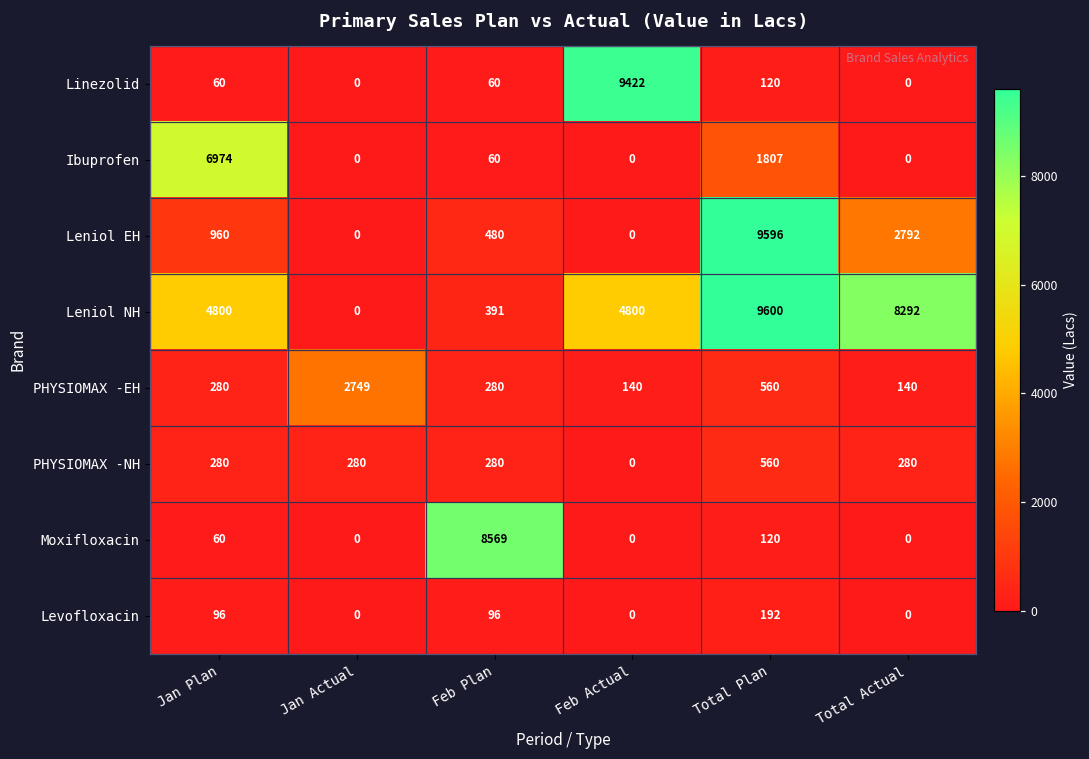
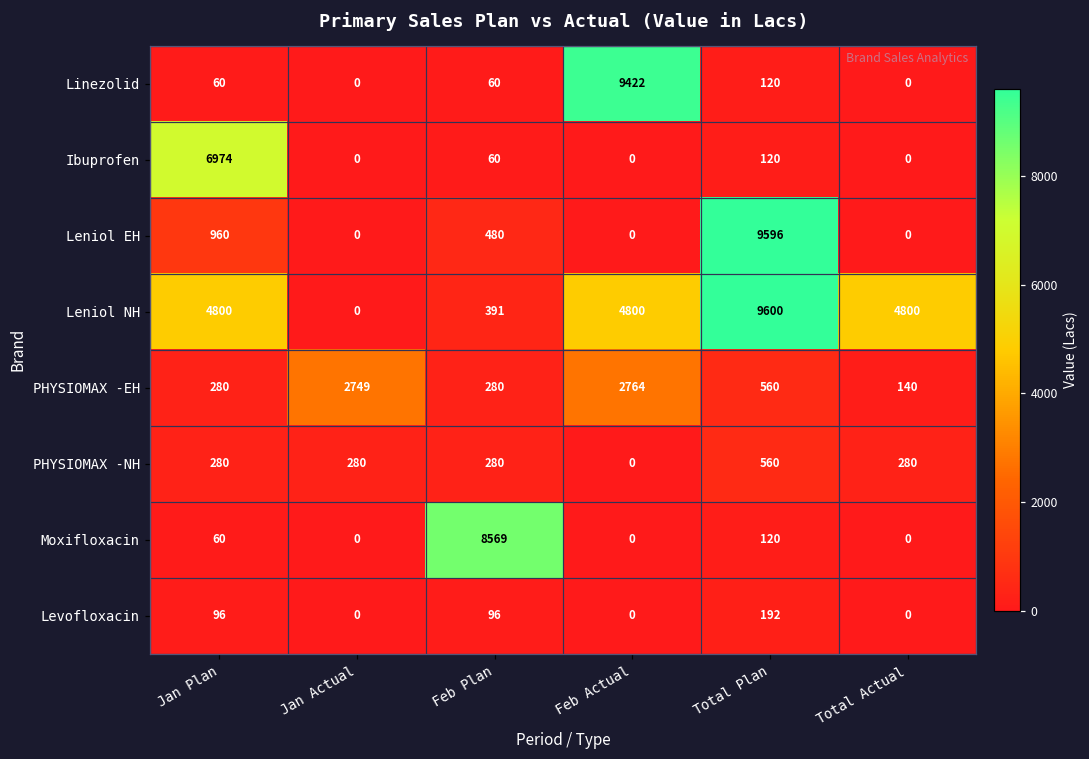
  {
    "Linezolid": {
      "Jan Plan": 60,
      "Jan Actual": 0,
      "Feb Plan": 60,
      "Feb Actual": 9422,
      "Total Plan": 120
    },
    "Ibuprofen": {
      "Jan Plan": 6974,
      "Jan Actual": 0,
      "Feb Plan": 60,
      "Feb Actual": 0,
-     "Total Plan": 1807,
+     "Total Plan": 120,
      "Total Actual": 0
    },
    "Leniol EH": {
      "Jan Plan": 960,
      "Jan Actual": 0,
      "Feb Plan": 480,
      "Feb Actual": 0,
      "Total Plan": 9596,
-     "Total Actual": 2792
+     "Total Actual": 0
    },
    "Leniol NH": {
      "Jan Plan": 4800,
      "Jan Actual": 0,
      "Feb Plan": 391,
      "Feb Actual": 4800,
      "Total Plan": 9600,
-     "Total Actual": 8292
+     "Total Actual": 4800
    },
    "PHYSIOMAX -EH": {
      "Jan Plan": 280,
      "Jan Actual": 2749,
      "Feb Plan": 280,
-     "Feb Actual": 140,
+     "Feb Actual": 2764,
      "Total Plan": 560,
      "Total Actual": 140
    },
    "PHYSIOMAX -NH": {
      "Jan Plan": 280,
      "Jan Actual": 280,
      "Feb Plan": 280,
      "Feb Actual": 0,
      "Total Plan": 560,
      "Total Actual": 280
    },
    "Moxifloxacin": {
      "Jan Plan": 60,
      "Jan Actual": 0,
      "Feb Plan": 8569,
      "Feb Actual": 0,
      "Total Plan": 120,
      "Total Actual": 0
    },
    "Levofloxacin": {
      "Jan Plan": 96,
      "Jan Actual": 0,
      "Feb Plan": 96,
      "Feb Actual": 0,
      "Total Plan": 192,
      "Total Actual": 0
    }
  }
